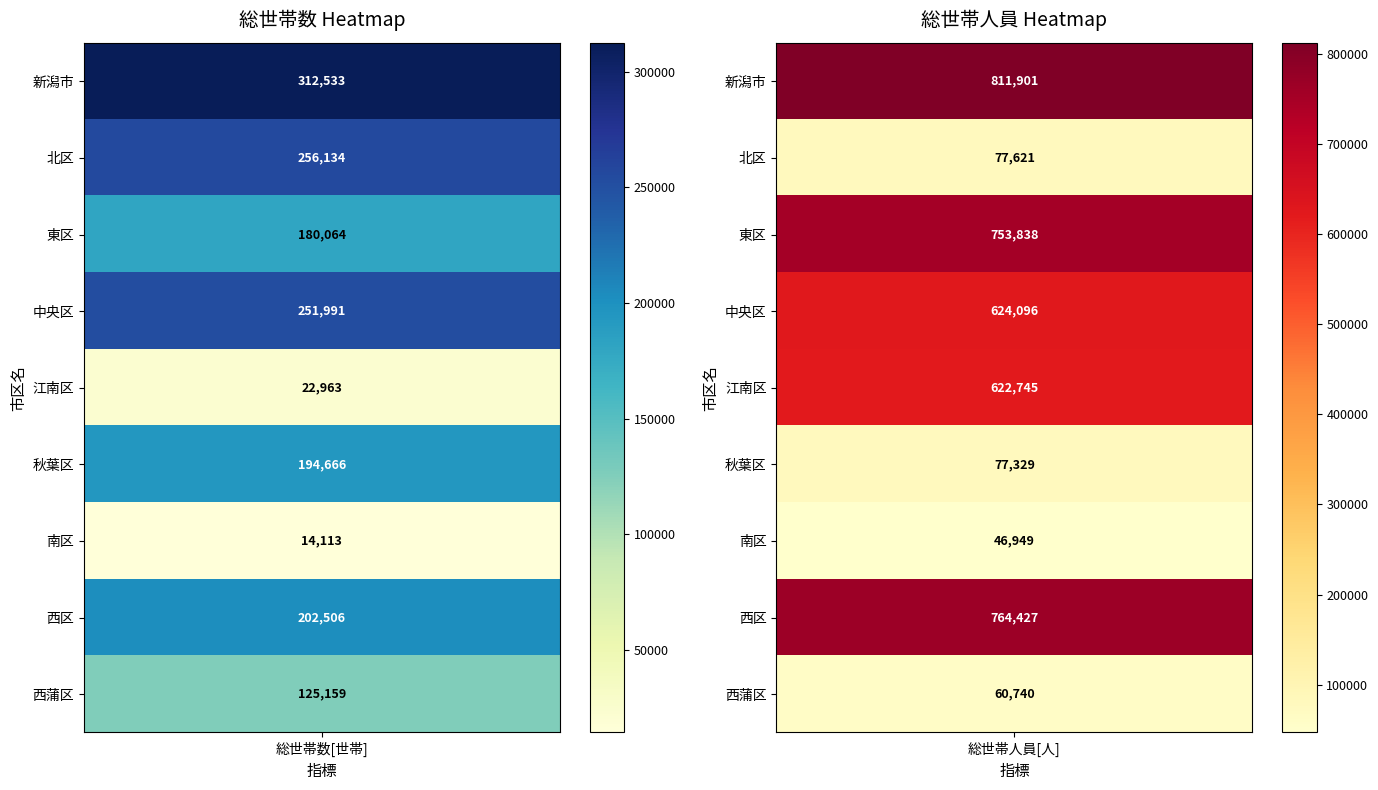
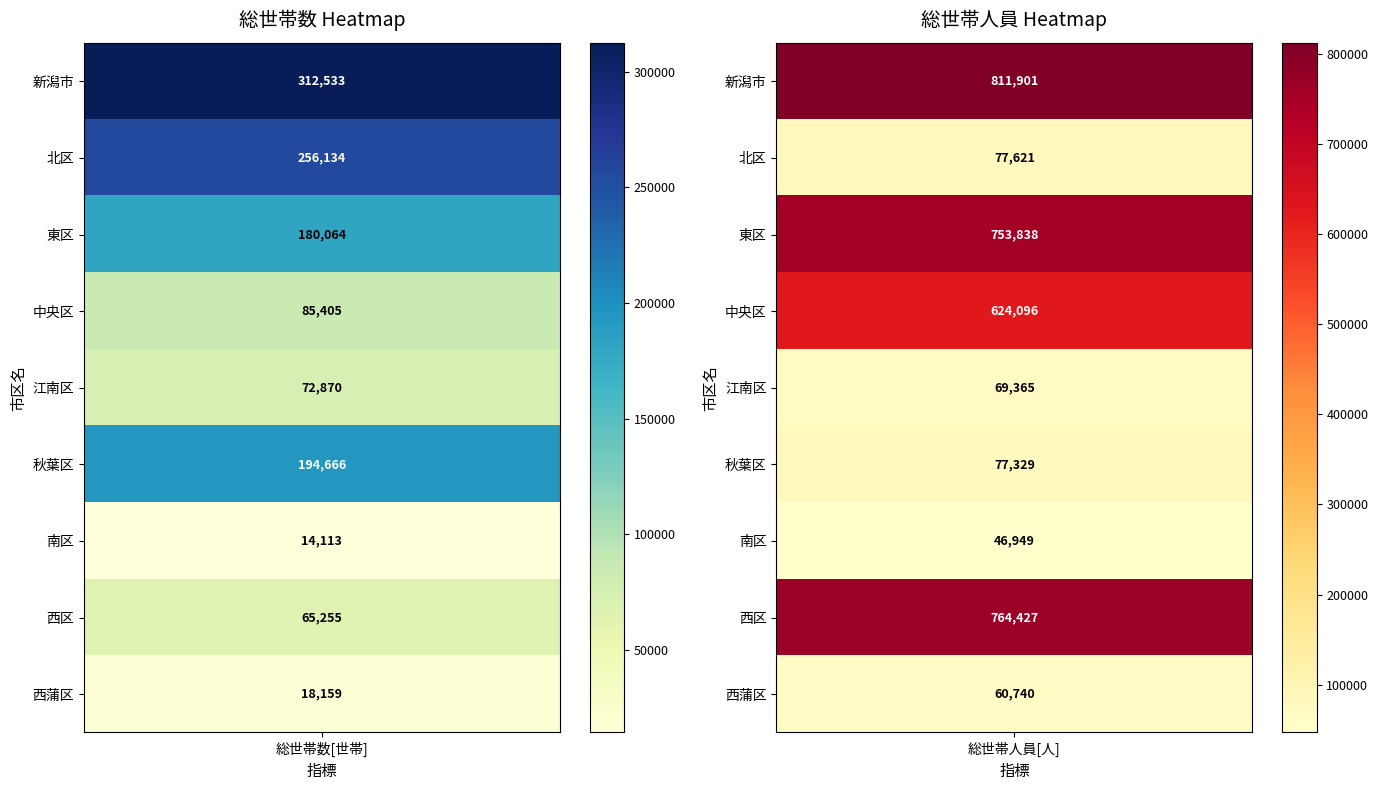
  {
    "総世帯数 Heatmap": {
      "新潟市": {
        "総世帯数[世帯]": "312,533"
      },
      "北区": {
        "総世帯数[世帯]": "256,134"
      },
      "東区": {
        "総世帯数[世帯]": "180,064"
      },
      "中央区": {
-       "総世帯数[世帯]": "251,991"
+       "総世帯数[世帯]": "85,405"
      },
      "江南区": {
-       "総世帯数[世帯]": "22,963"
+       "総世帯数[世帯]": "72,870"
      },
      "秋葉区": {
        "総世帯数[世帯]": "194,666"
      },
      "南区": {
        "総世帯数[世帯]": "14,113"
      },
      "西区": {
-       "総世帯数[世帯]": "202,506"
+       "総世帯数[世帯]": "65,255"
      },
      "西蒲区": {
-       "総世帯数[世帯]": "125,159"
+       "総世帯数[世帯]": "18,159"
      }
    },
    "総世帯人員 Heatmap": {
      "新潟市": {
        "総世帯人員[人]": "811,901"
      },
      "北区": {
        "総世帯人員[人]": "77,621"
      },
      "東区": {
        "総世帯人員[人]": "753,838"
      },
      "中央区": {
        "総世帯人員[人]": "624,096"
      },
      "江南区": {
-       "総世帯人員[人]": "622,745"
+       "総世帯人員[人]": "69,365"
      },
      "秋葉区": {
        "総世帯人員[人]": "77,329"
      },
      "南区": {
        "総世帯人員[人]": "46,949"
      },
      "西区": {
        "総世帯人員[人]": "764,427"
      },
      "西蒲区": {
        "総世帯人員[人]": "60,740"
      }
    }
  }
